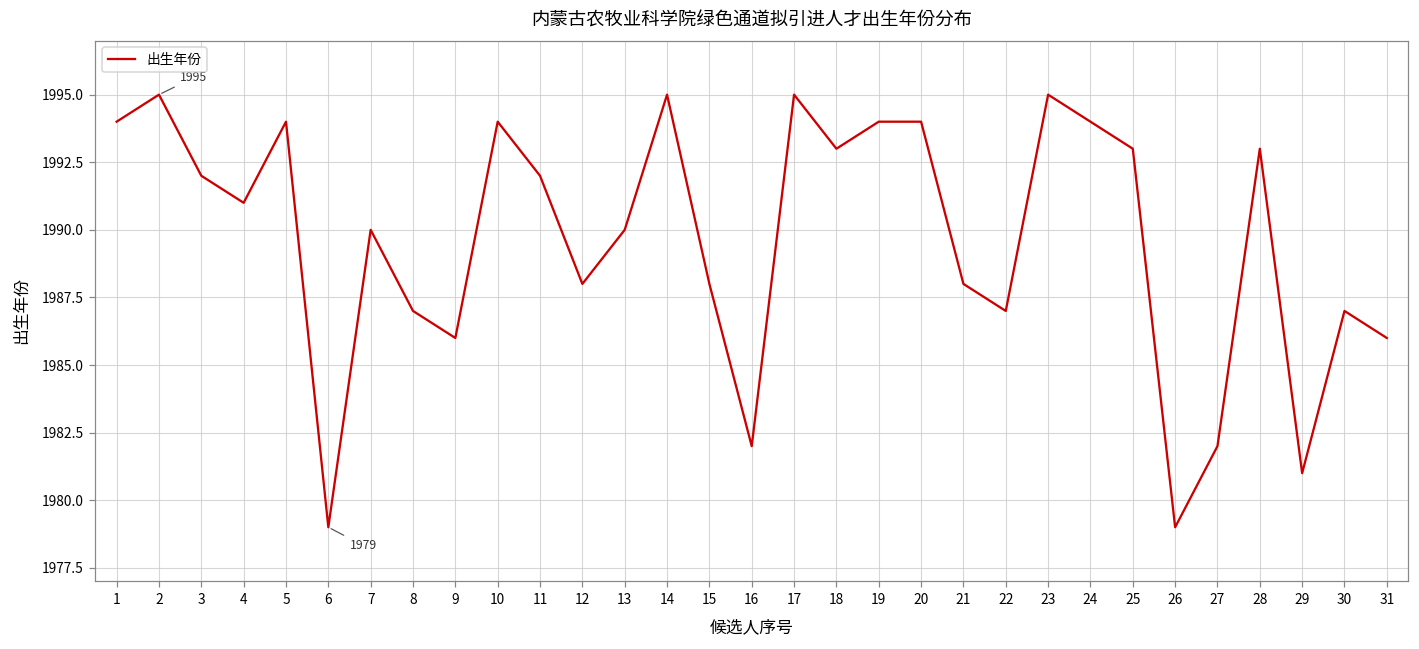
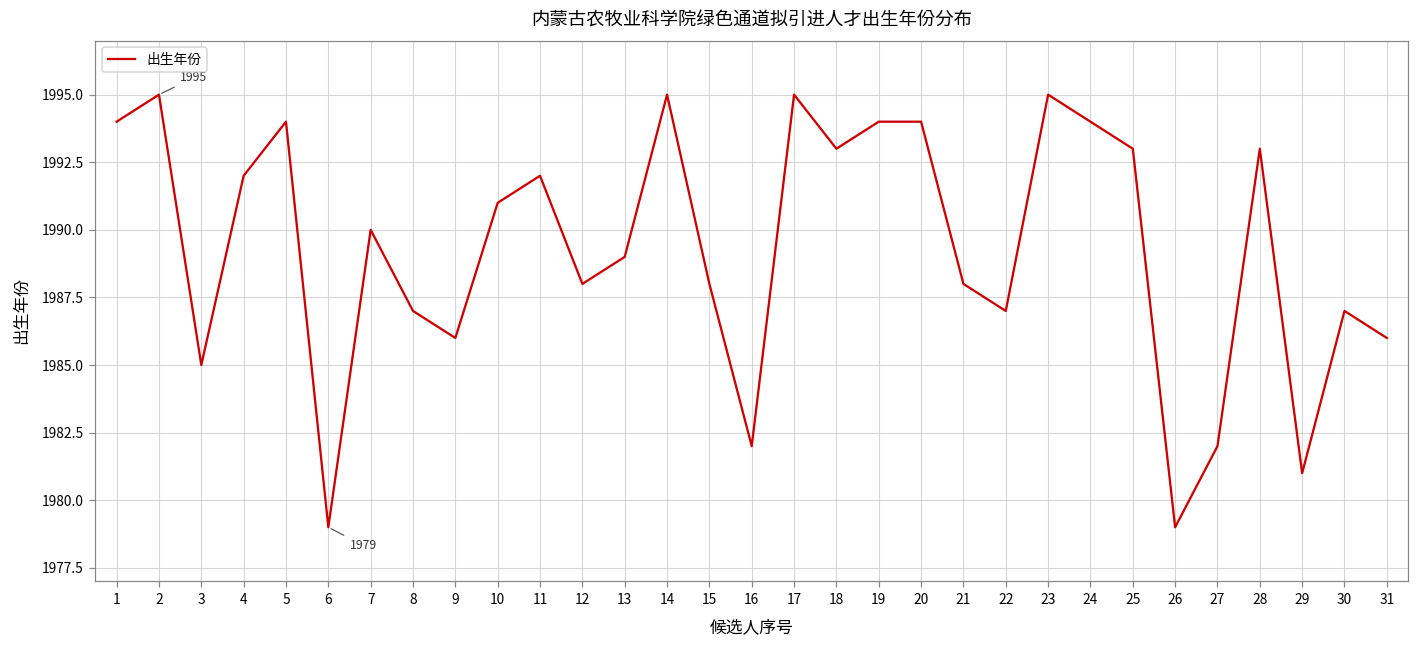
  {
    "1": 1994,
-   "3": 1992,
-   "4": 1991,
+   "3": 1985,
+   "4": 1992,
    "5": 1994,
    "7": 1990,
    "8": 1987,
    "9": 1986,
-   "10": 1994,
+   "10": 1991,
    "11": 1992,
    "12": 1988,
-   "13": 1990,
+   "13": 1989,
    "14": 1995,
    "15": 1988,
    "16": 1982,
    "17": 1995,
    "18": 1993,
    "19": 1994,
    "20": 1994,
    "21": 1988,
    "22": 1987,
    "23": 1995,
    "24": 1994,
    "25": 1993,
    "26": 1979,
    "27": 1982,
    "28": 1993,
    "29": 1981,
    "30": 1987,
    "31": 1986
  }
